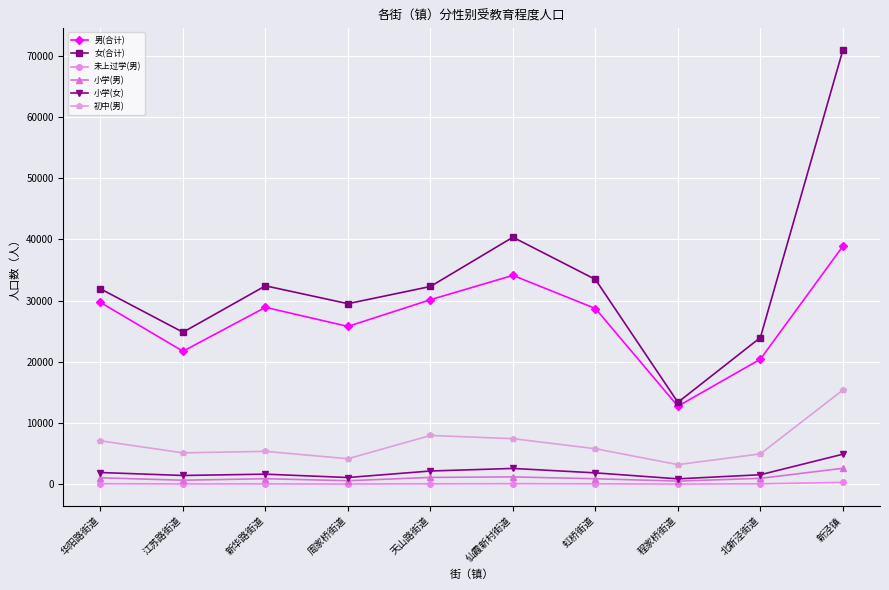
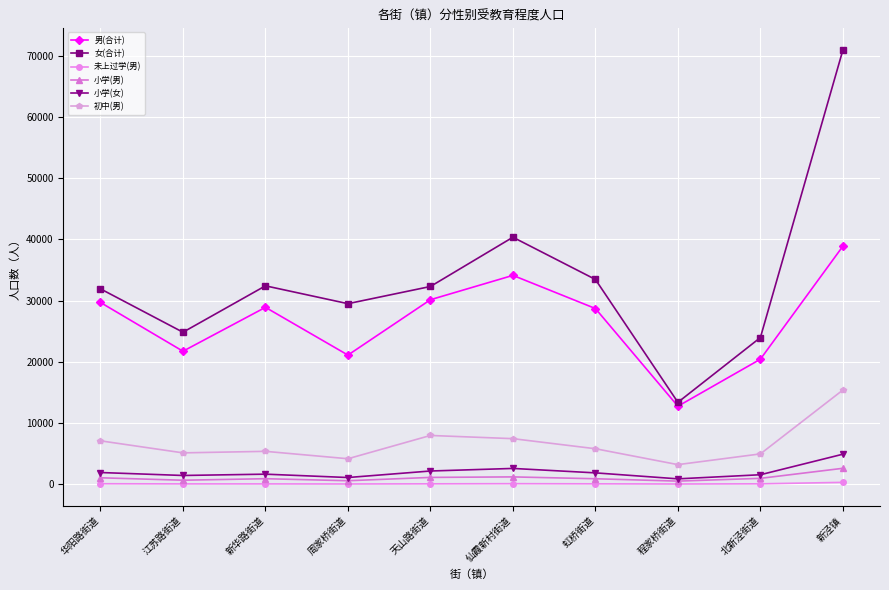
  {
    "男(合计)": {
      "华阳路街道": 30000,
      "江苏路街道": 22000,
      "新华路街道": 29000,
-     "周家桥街道": 26000,
+     "周家桥街道": 21000,
      "天山路街道": 30000,
      "仙霞新村街道": 34000,
      "虹桥街道": 29000,
      "程家桥街道": 13000,
      "北新泾街道": 20000,
      "新泾镇": 39000
    }
  }
